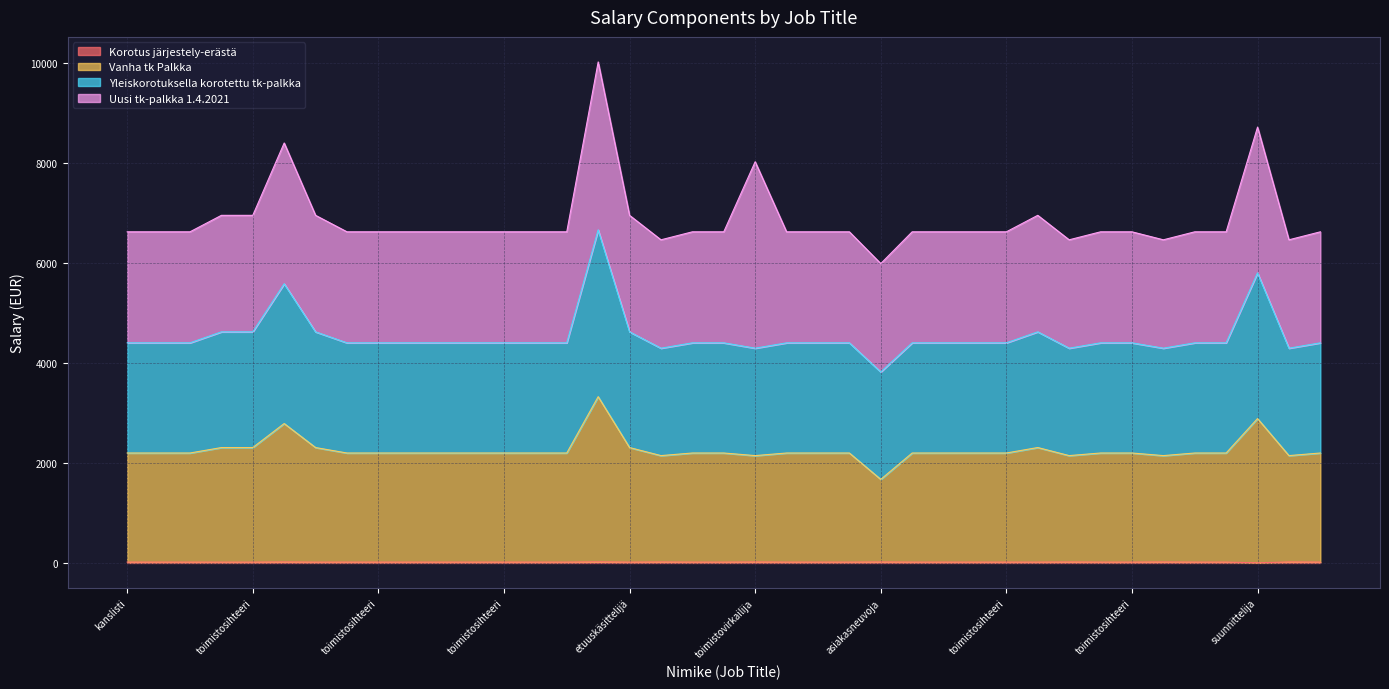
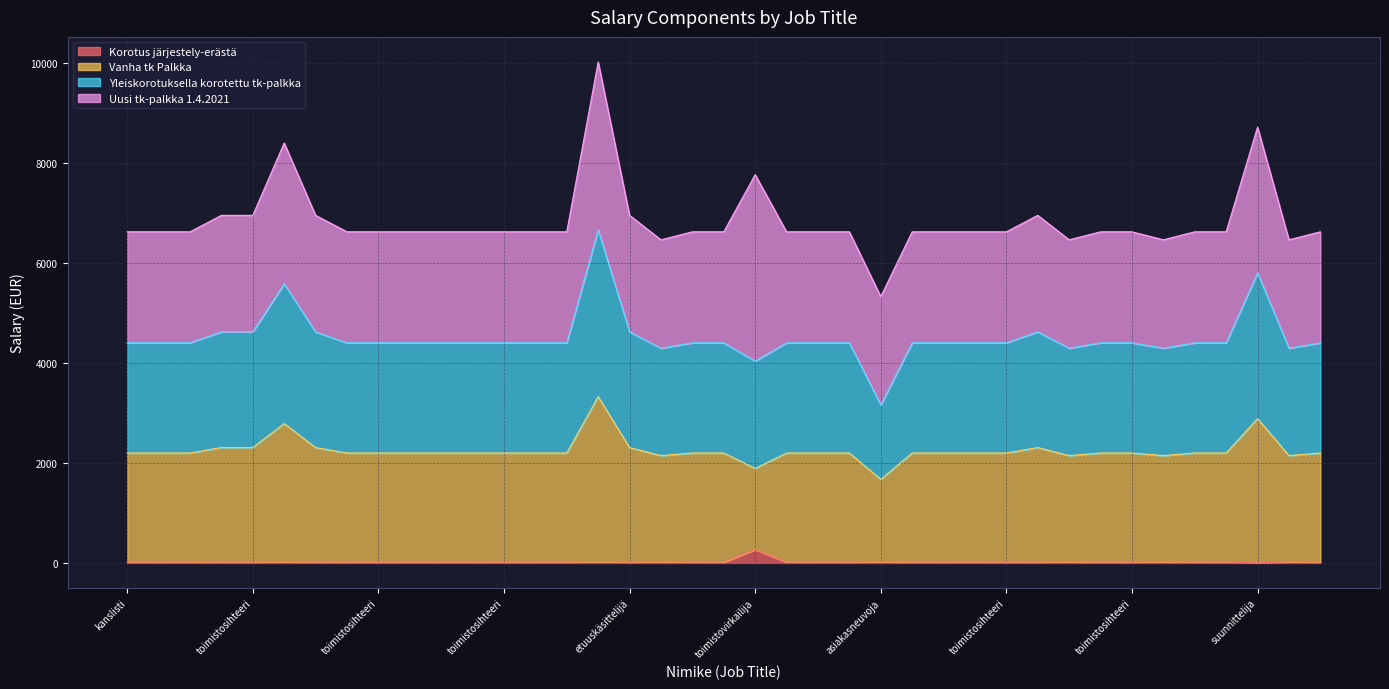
  {
    "Korotus järjestely-erästä": {
-     "toimistovirkailija": 0,
+     "toimistovirkailija": 300,
      "asiakasneuvoja": 0
    },
    "Vanha tk Palkka": {
-     "toimistovirkailija": 2100,
+     "toimistovirkailija": 1600,
      "asiakasneuvoja": 1700
    },
    "Yleiskorotuksella korotettu tk-palkka": {
      "toimistovirkailija": 2200,
-     "asiakasneuvoja": 2200
+     "asiakasneuvoja": 1500
    },
    "Uusi tk-palkka 1.4.2021": {
      "toimistovirkailija": 3700,
      "asiakasneuvoja": 2200
    }
  }
